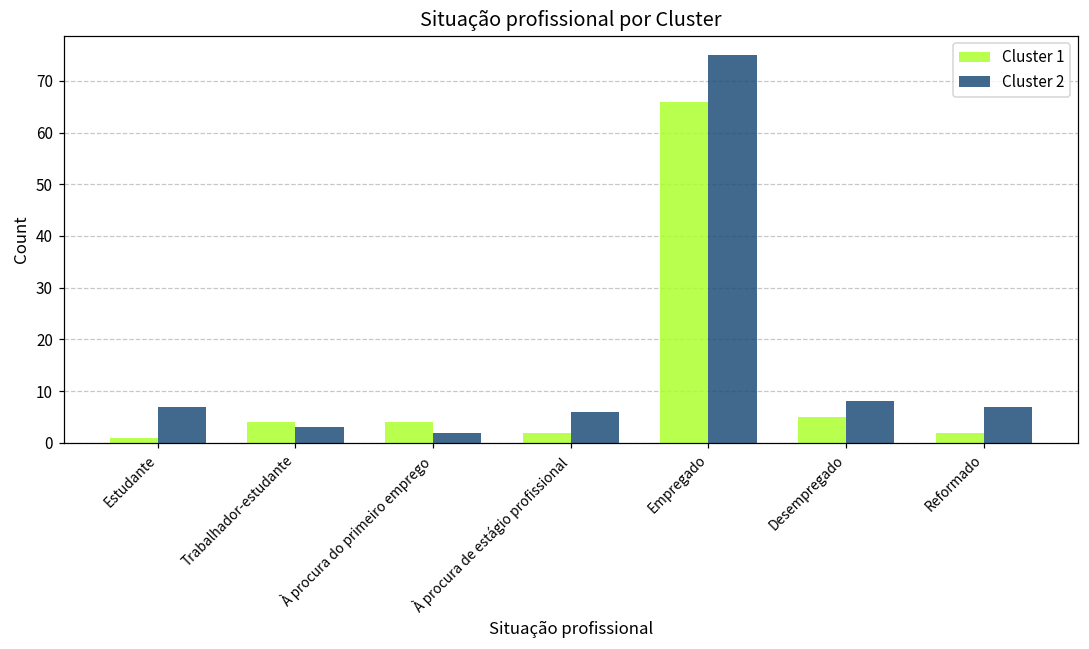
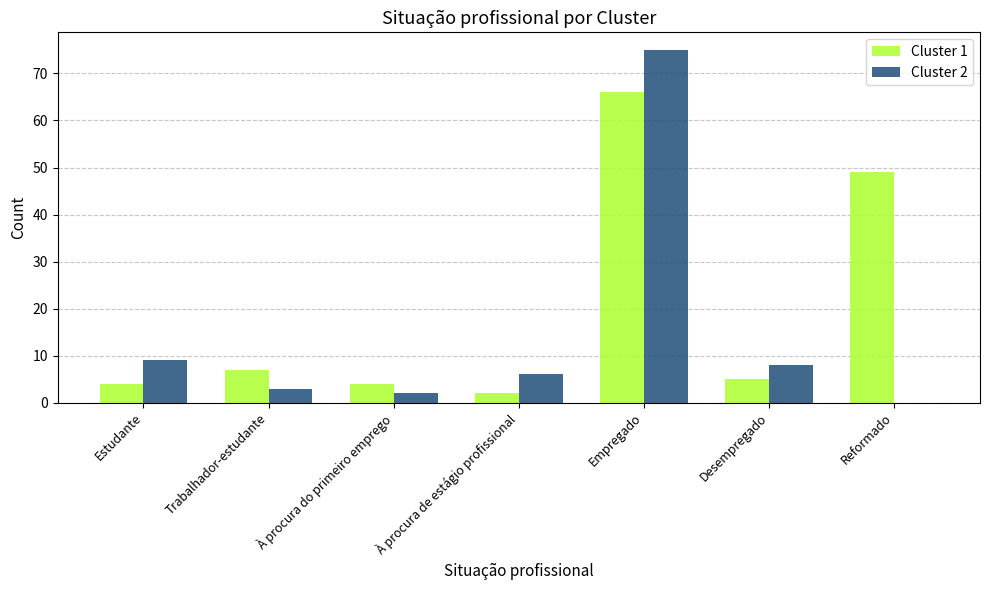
  {
    "Cluster 1": {
-     "Estudante": 1,
-     "Trabalhador-estudante": 4,
+     "Estudante": 4,
+     "Trabalhador-estudante": 7,
      "À procura do primeiro emprego": 4,
      "À procura de estágio profissional": 2,
      "Empregado": 66,
      "Desempregado": 5,
-     "Reformado": 2
+     "Reformado": 49
    },
    "Cluster 2": {
-     "Estudante": 7,
+     "Estudante": 9,
      "Trabalhador-estudante": 3,
      "À procura do primeiro emprego": 2,
      "À procura de estágio profissional": 6,
      "Empregado": 75,
      "Desempregado": 8,
-     "Reformado": 7
+     "Reformado": 0
    }
  }
